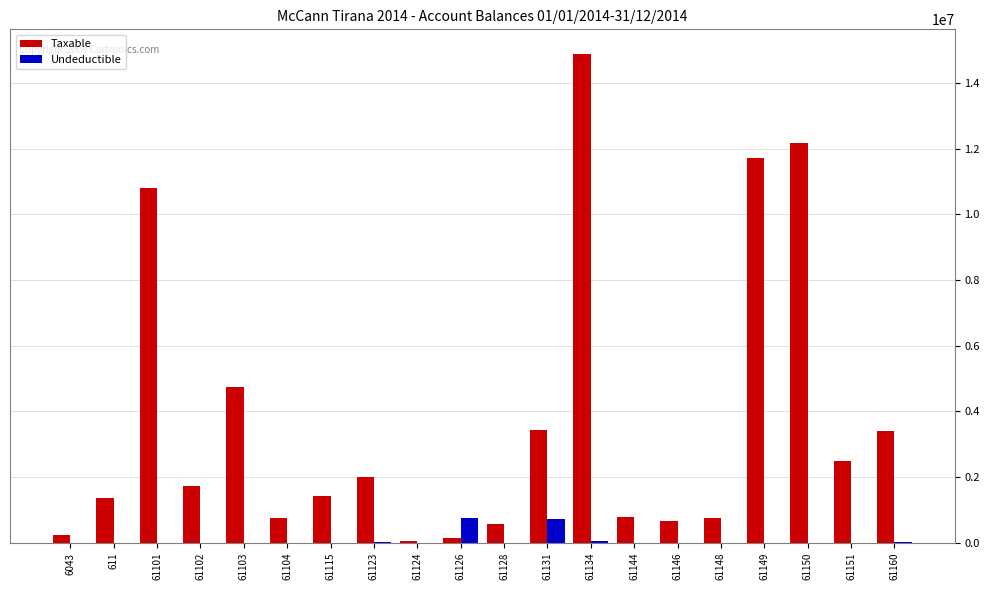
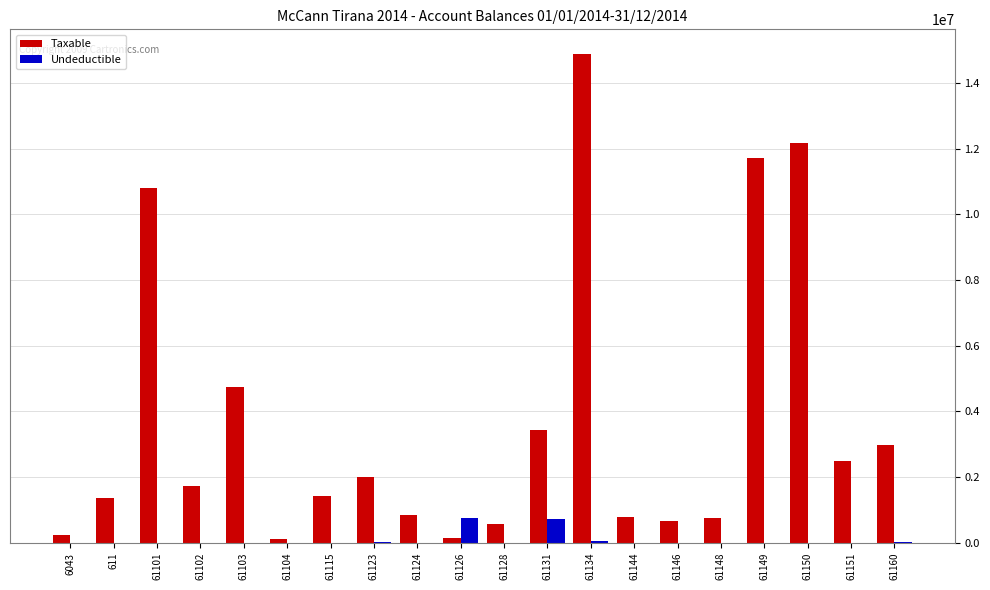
  {
    "Taxable": {
      "6043": 300000,
      "611": 1400000,
      "61101": 10800000,
      "61102": 1700000,
      "61103": 4700000,
-     "61104": 800000,
+     "61104": 100000,
      "61115": 1400000,
      "61123": 2000000,
-     "61124": 100000,
+     "61124": 800000,
      "61126": 200000,
      "61128": 600000,
      "61131": 3400000,
      "61134": 14900000,
      "61144": 800000,
      "61146": 700000,
      "61148": 800000,
      "61149": 11700000,
      "61150": 12200000,
      "61151": 2500000,
-     "61160": 3400000
+     "61160": 3000000
    },
    "Undeductible": {
      "6043": 0,
      "611": 0,
      "61101": 0,
      "61102": 0,
      "61104": 0,
      "61124": 0,
      "61126": 700000,
      "61128": 0,
      "61131": 700000,
      "61144": 0,
      "61146": 0,
      "61148": 0,
      "61149": 0,
      "61150": 0
    }
  }
